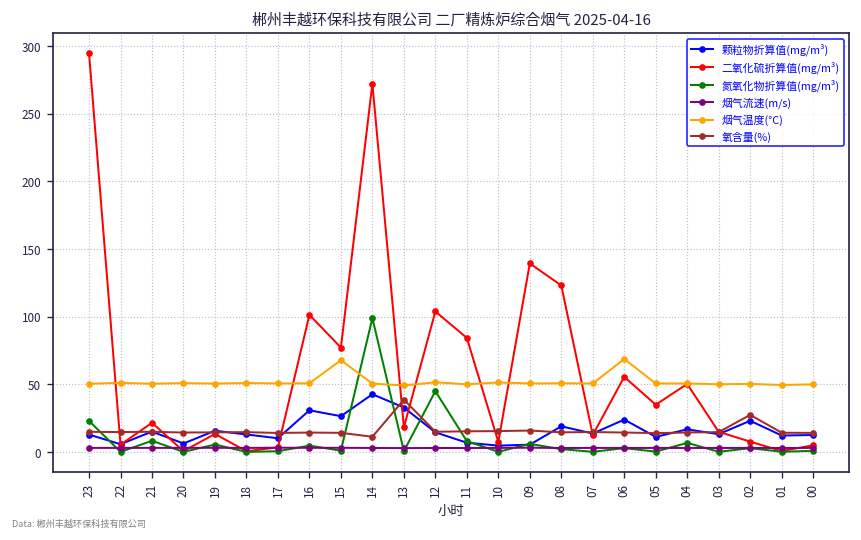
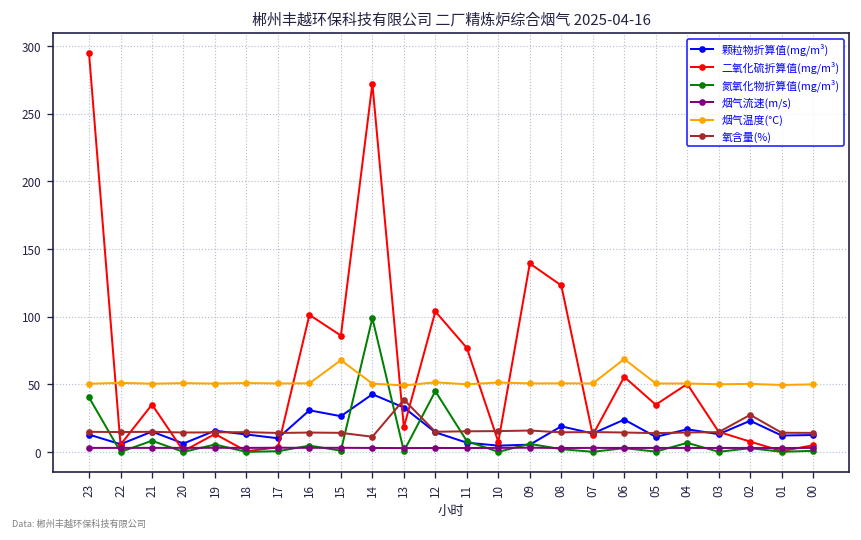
  {
    "颗粒物折算值(mg/m³)": {
      "20": 6,
      "17": 10,
      "16": 31,
      "15": 26,
      "14": 43,
      "13": 33,
      "08": 19,
      "06": 24,
      "05": 11,
      "04": 17,
      "02": 23
    },
    "二氧化硫折算值(mg/m³)": {
      "23": 295,
-     "21": 22,
+     "21": 35,
      "16": 101,
-     "15": 77,
+     "15": 86,
      "14": 272,
      "13": 18,
      "12": 104,
-     "11": 84,
+     "11": 77,
      "10": 7,
      "09": 139,
      "08": 123,
      "06": 55,
      "05": 35,
      "02": 8
    },
    "氮氧化物折算值(mg/m³)": {
-     "23": 23,
+     "23": 40,
      "22": 0,
      "21": 8,
      "19": 6,
      "17": 1,
      "14": 99,
      "12": 45,
      "10": 0,
      "07": 0,
      "05": 0,
      "04": 7,
      "03": 0
    },
    "烟气流速(m/s)": {
      "23": 3,
      "22": 3,
      "21": 3,
      "20": 3,
      "19": 3,
      "18": 3,
      "14": 3,
      "12": 3,
      "11": 3,
      "07": 3,
      "05": 3,
      "04": 3,
      "03": 3,
      "01": 3
    },
    "烟气温度(°C)": {
      "23": 50,
      "22": 51,
      "21": 50,
      "20": 51,
      "19": 51,
      "18": 51,
      "17": 51,
      "16": 51,
      "15": 68,
      "14": 51,
      "13": 49,
      "12": 51,
      "11": 50,
      "10": 51,
      "09": 51,
      "08": 51,
      "07": 51,
      "06": 69,
      "05": 51,
      "03": 50,
      "02": 50,
      "01": 50,
      "00": 50
    },
    "氧含量(%)": {
      "22": 15,
      "20": 14,
      "17": 14,
      "16": 14,
      "15": 14,
      "14": 11,
      "13": 39,
      "11": 15,
      "10": 15,
      "09": 16,
      "08": 15,
      "06": 14,
      "05": 14,
      "04": 14,
      "02": 27
    }
  }
